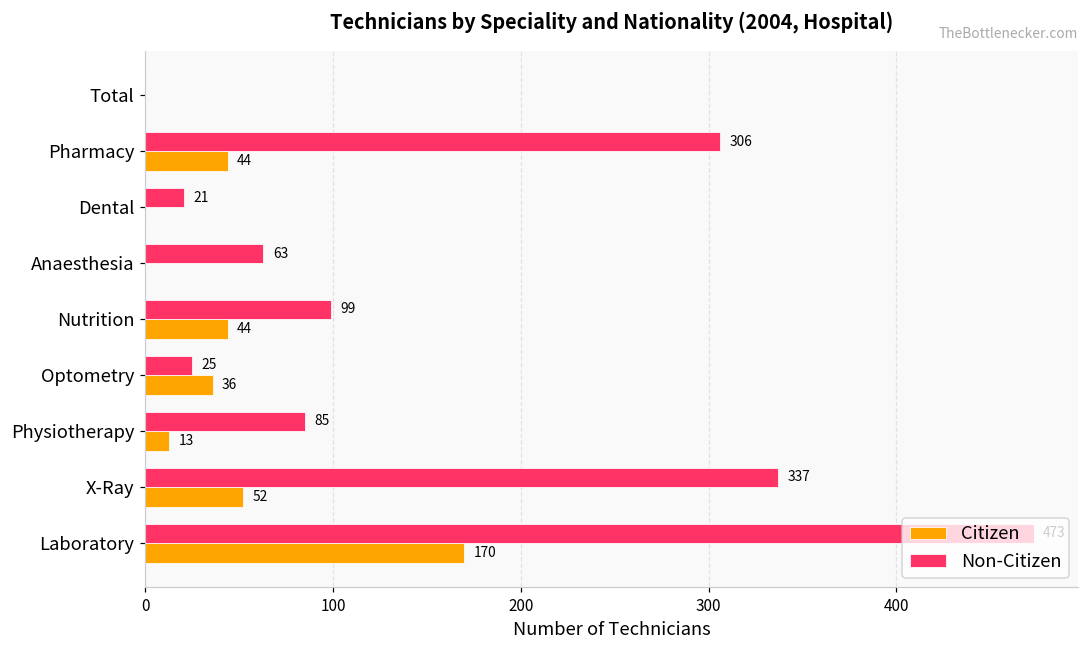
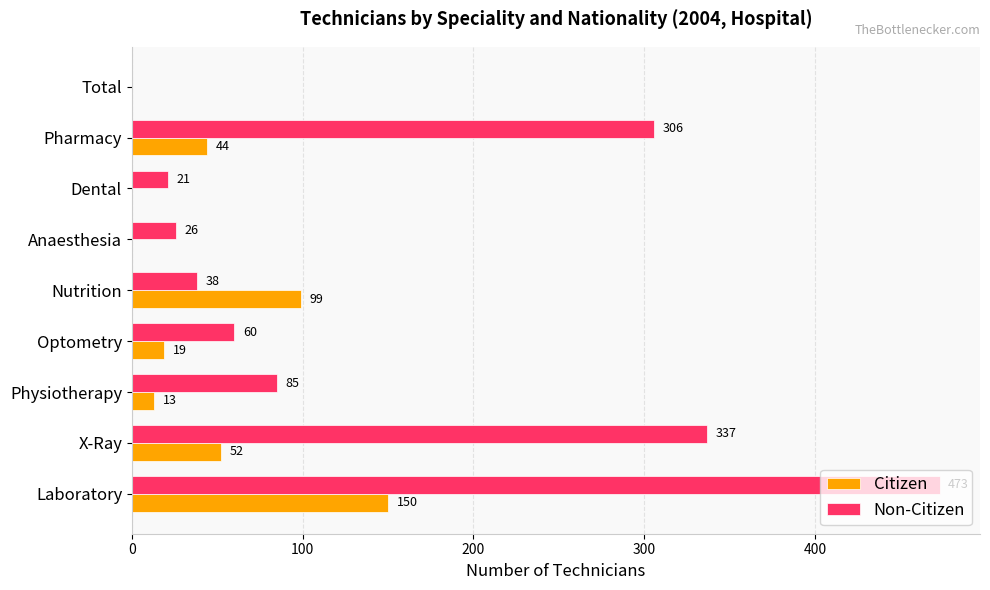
  {
    "Citizen": {
      "Pharmacy": 44,
-     "Nutrition": 44,
-     "Optometry": 36,
+     "Nutrition": 99,
+     "Optometry": 19,
      "Physiotherapy": 13,
      "X-Ray": 52,
-     "Laboratory": 170
+     "Laboratory": 150
    },
    "Non-Citizen": {
      "Pharmacy": 306,
      "Dental": 21,
-     "Anaesthesia": 63,
-     "Nutrition": 99,
-     "Optometry": 25,
+     "Anaesthesia": 26,
+     "Nutrition": 38,
+     "Optometry": 60,
      "Physiotherapy": 85,
      "X-Ray": 337
    }
  }
